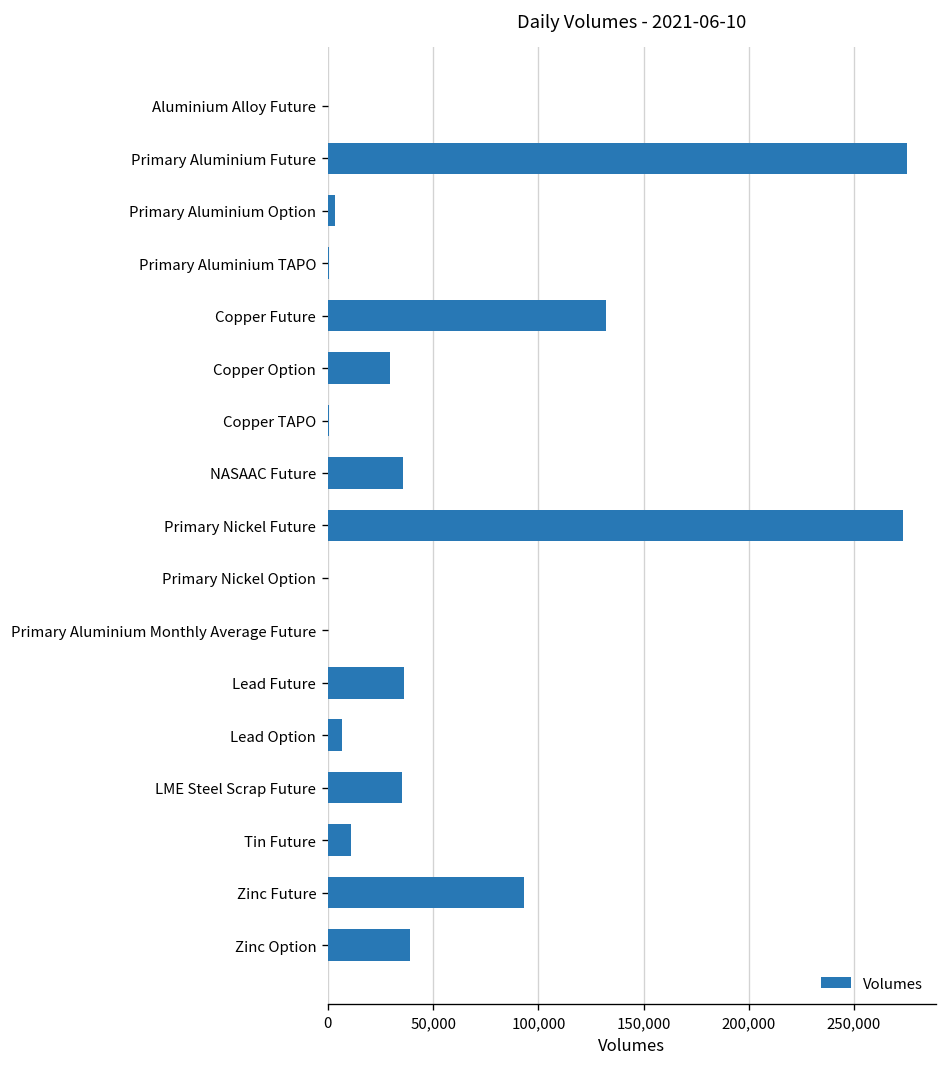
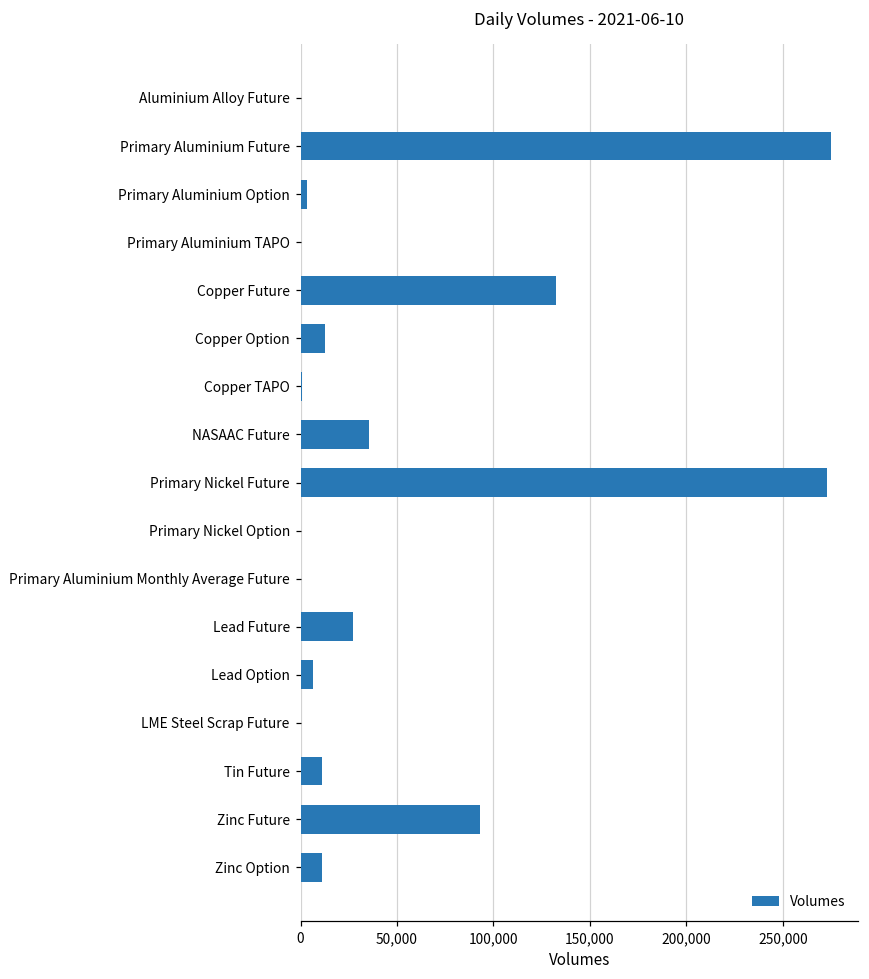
  {
    "Primary Aluminium Future": "275,000",
    "Primary Aluminium Option": "4,000",
    "Copper Future": "132,000",
-   "Copper Option": "30,000",
+   "Copper Option": "13,000",
    "NASAAC Future": "36,000",
    "Primary Nickel Future": "273,000",
-   "Lead Future": "36,000",
+   "Lead Future": "27,000",
    "Lead Option": "7,000",
-   "LME Steel Scrap Future": "35,000",
+   "LME Steel Scrap Future": "0",
    "Tin Future": "11,000",
    "Zinc Future": "93,000",
-   "Zinc Option": "39,000"
+   "Zinc Option": "11,000"
  }
